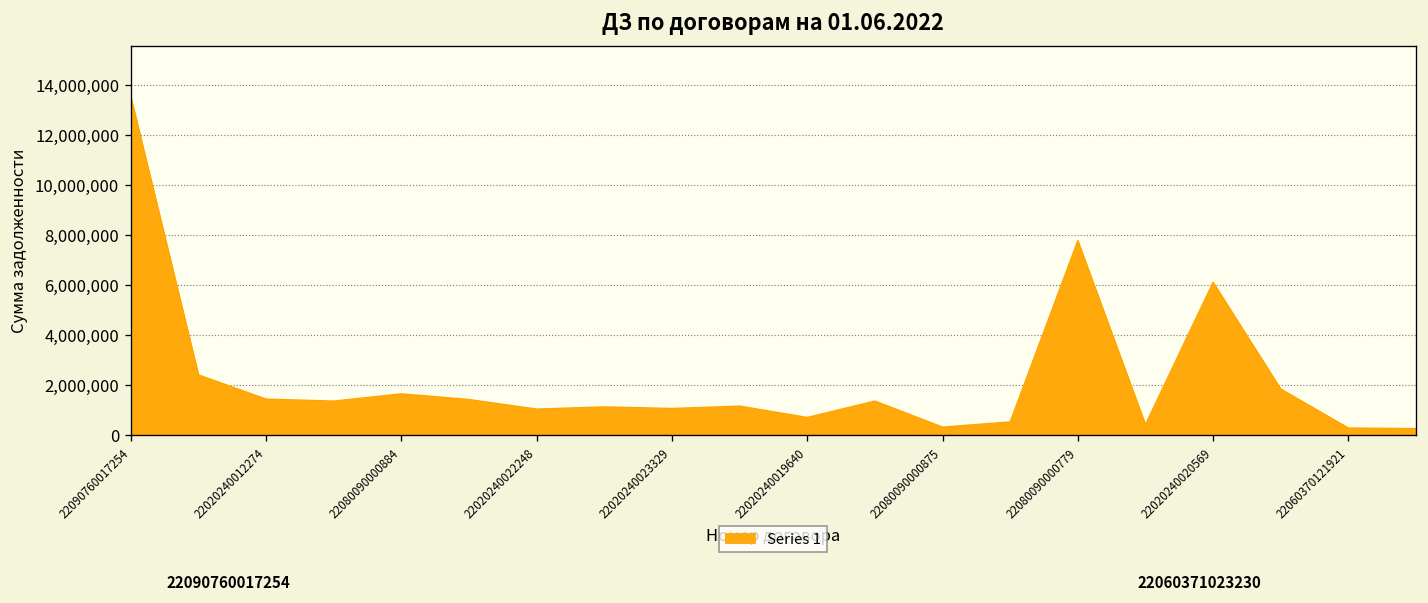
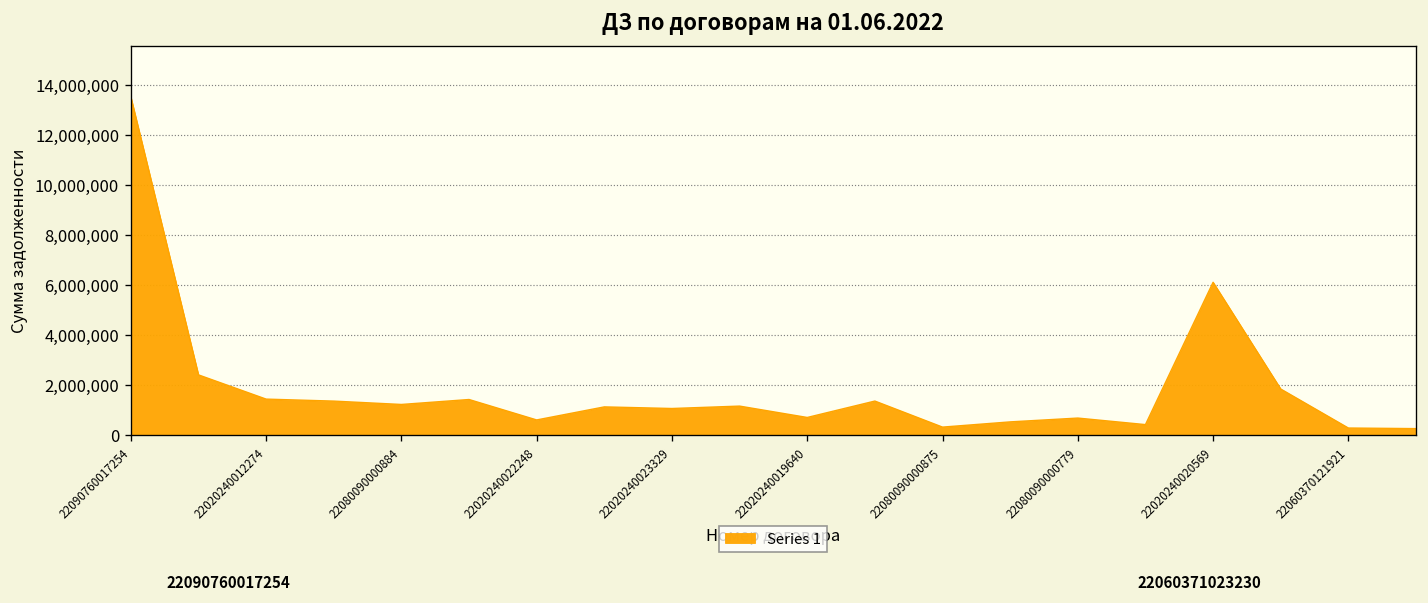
  {
    "22090760017254": "13,500,000",
    "22020240012274": "1,400,000",
-   "22080090000884": "1,600,000",
-   "22020240022248": "1,000,000",
+   "22080090000884": "1,200,000",
+   "22020240022248": "600,000",
    "22020240023329": "1,100,000",
    "22020240019640": "700,000",
    "22080090000875": "300,000",
-   "22080090000779": "7,800,000",
+   "22080090000779": "700,000",
    "22020240020569": "6,100,000",
    "22060370121921": "300,000"
  }
